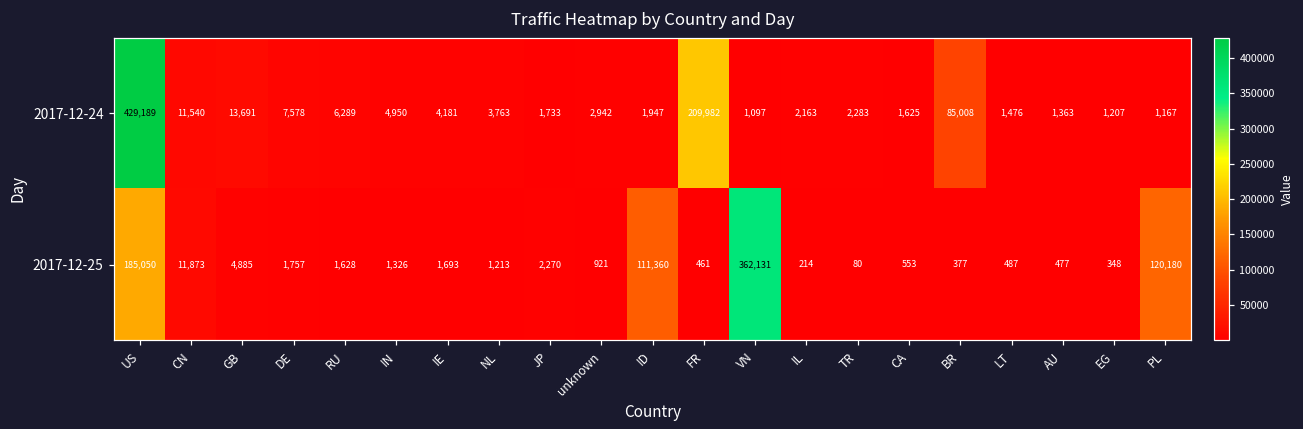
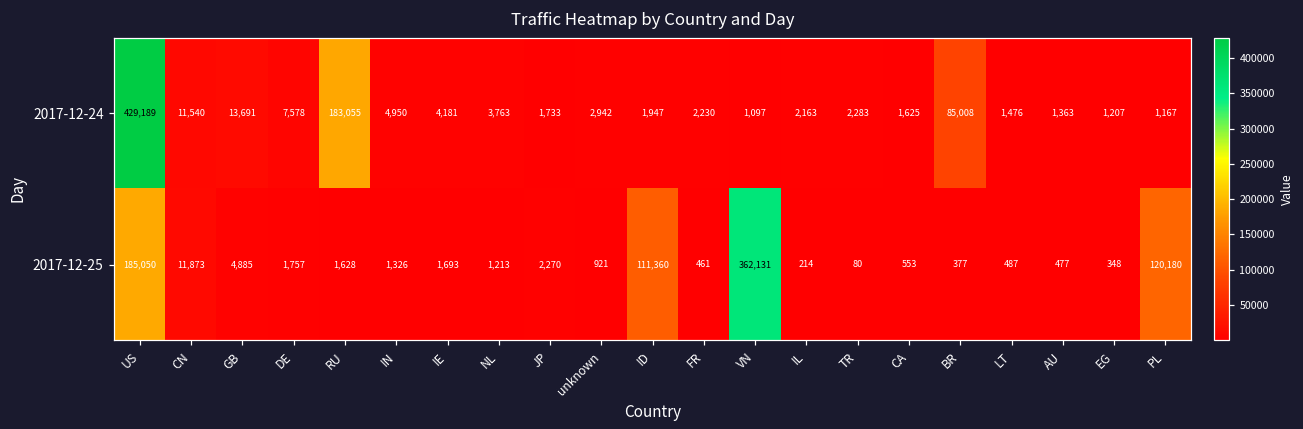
  {
    "2017-12-24": {
      "US": "429,189",
      "CN": "11,540",
      "GB": "13,691",
      "DE": "7,578",
-     "RU": "6,289",
+     "RU": "183,055",
      "IN": "4,950",
      "IE": "4,181",
      "NL": "3,763",
      "JP": "1,733",
      "unknown": "2,942",
      "ID": "1,947",
-     "FR": "209,982",
+     "FR": "2,230",
      "VN": "1,097",
      "IL": "2,163",
      "TR": "2,283",
      "CA": "1,625",
      "BR": "85,008",
      "LT": "1,476",
      "AU": "1,363",
      "EG": "1,207",
      "PL": "1,167"
    },
    "2017-12-25": {
      "US": "185,050",
      "CN": "11,873",
      "GB": "4,885",
      "DE": "1,757",
      "RU": "1,628",
      "IN": "1,326",
      "IE": "1,693",
      "NL": "1,213",
      "JP": "2,270",
      "unknown": "921",
      "ID": "111,360",
      "FR": "461",
      "VN": "362,131",
      "IL": "214",
      "TR": "80",
      "CA": "553",
      "BR": "377",
      "LT": "487",
      "AU": "477",
      "EG": "348",
      "PL": "120,180"
    }
  }
